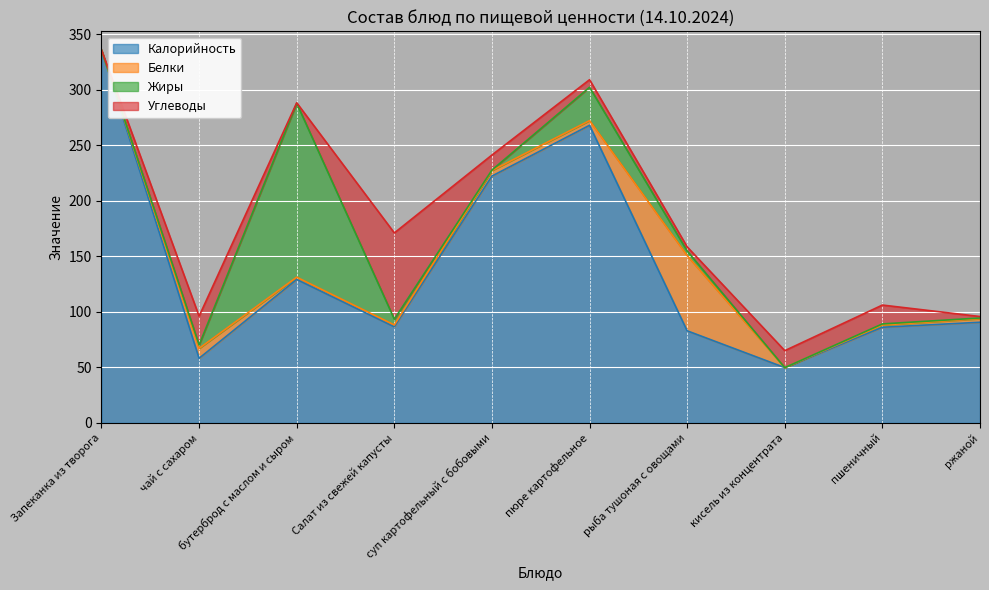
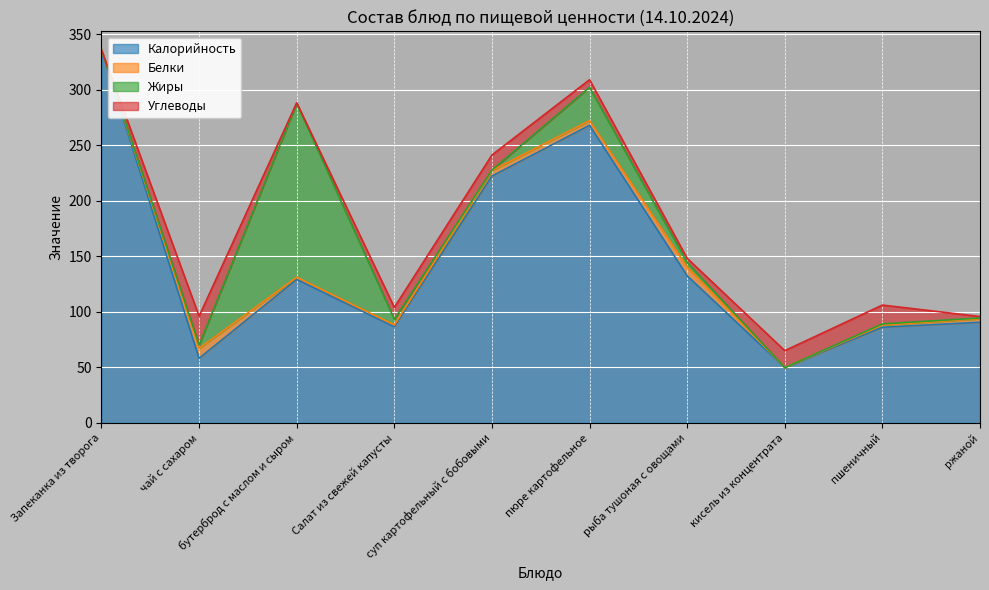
  {
    "Калорийность": {
      "чай с сахаром": 58,
      "суп картофельный с бобовыми": 222,
      "пюре картофельное": 268,
-     "рыба тушоная с овощами": 83,
+     "рыба тушоная с овощами": 132,
      "ржаной": 91
    },
    "Белки": {
      "чай с сахаром": 9,
      "пюре картофельное": 4,
-     "рыба тушоная с овощами": 68
+     "рыба тушоная с овощами": 8
    },
    "Жиры": {
      "чай с сахаром": 3,
      "Салат из свежей капусты": 5,
      "пюре картофельное": 30,
      "рыба тушоная с овощами": 4
    },
    "Углеводы": {
      "чай с сахаром": 26,
-     "Салат из свежей капусты": 78,
+     "Салат из свежей капусты": 11,
      "суп картофельный с бобовыми": 14,
      "пюре картофельное": 7,
      "рыба тушоная с овощами": 4,
      "кисель из концентрата": 15,
      "пшеничный": 17
    }
  }
